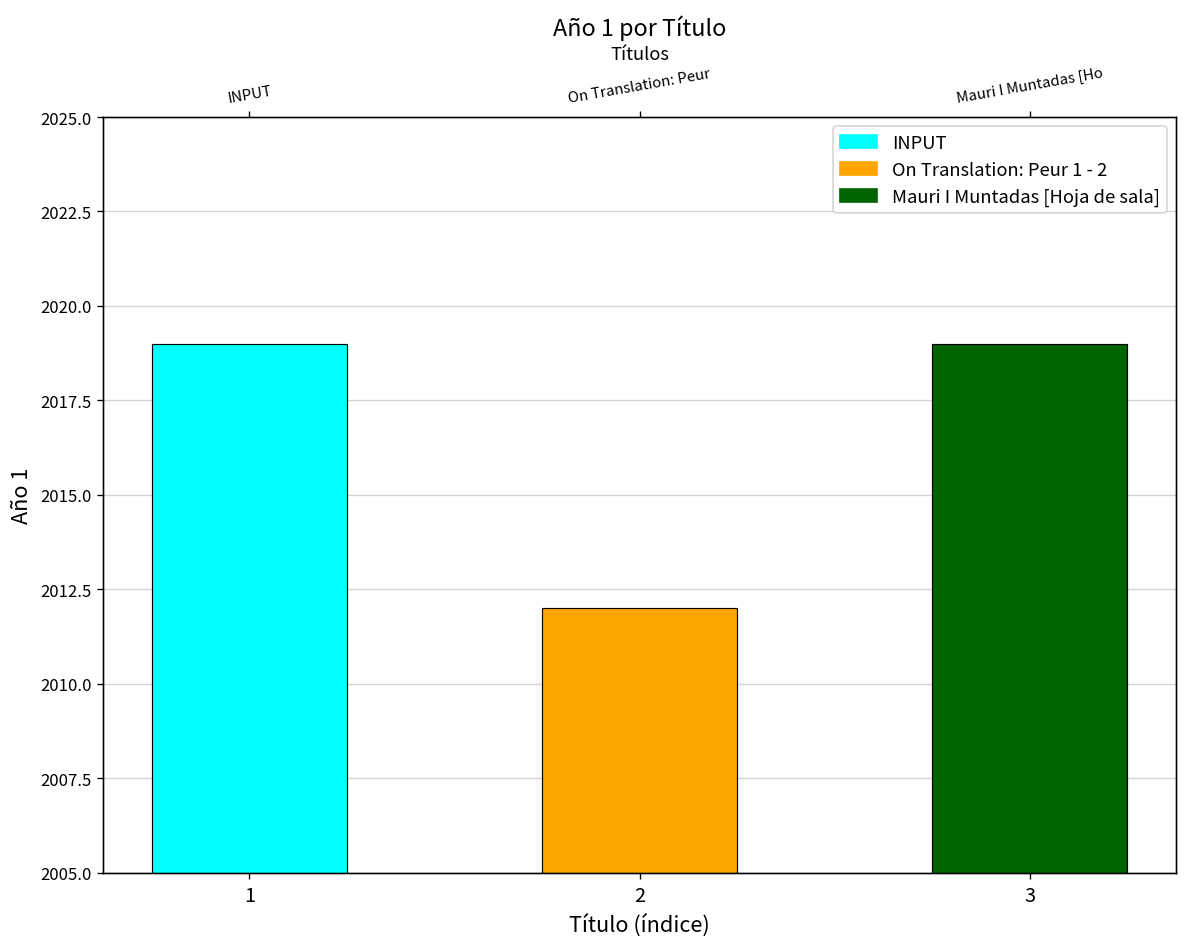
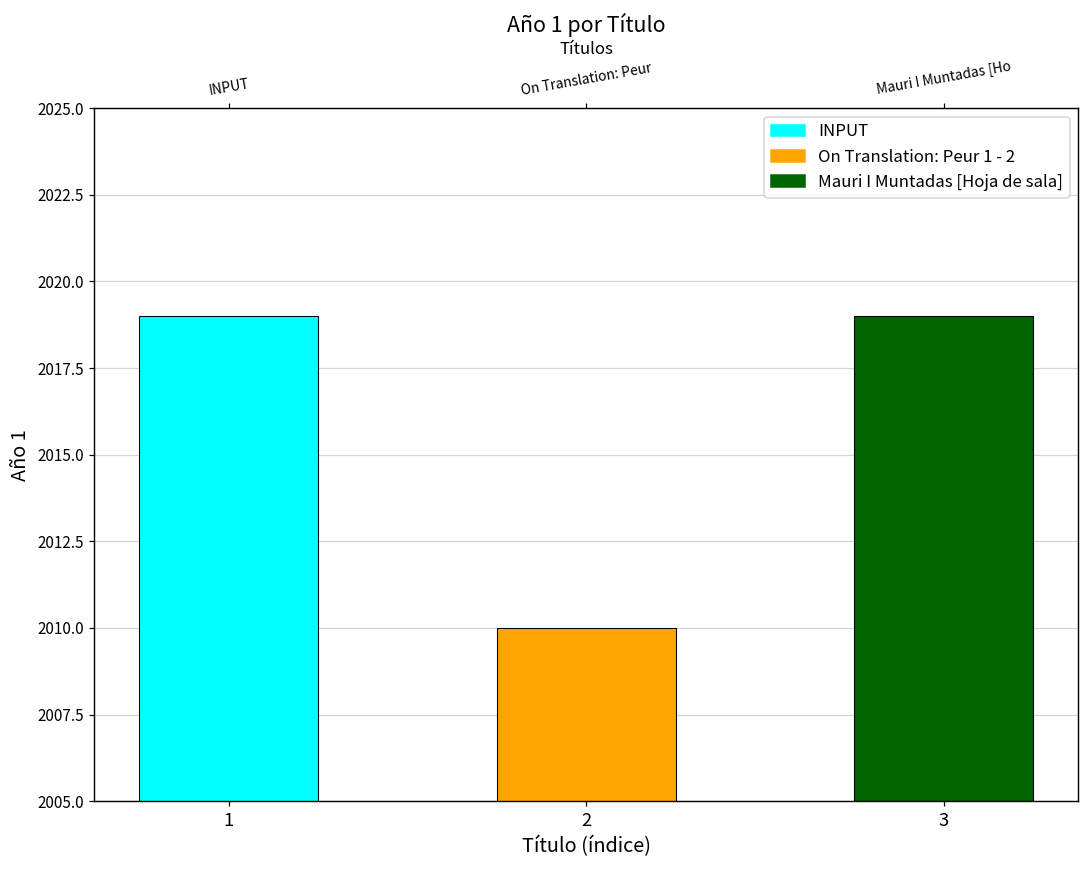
  {
    "1": 2019,
-   "2": 2012,
+   "2": 2010,
    "3": 2019
  }
